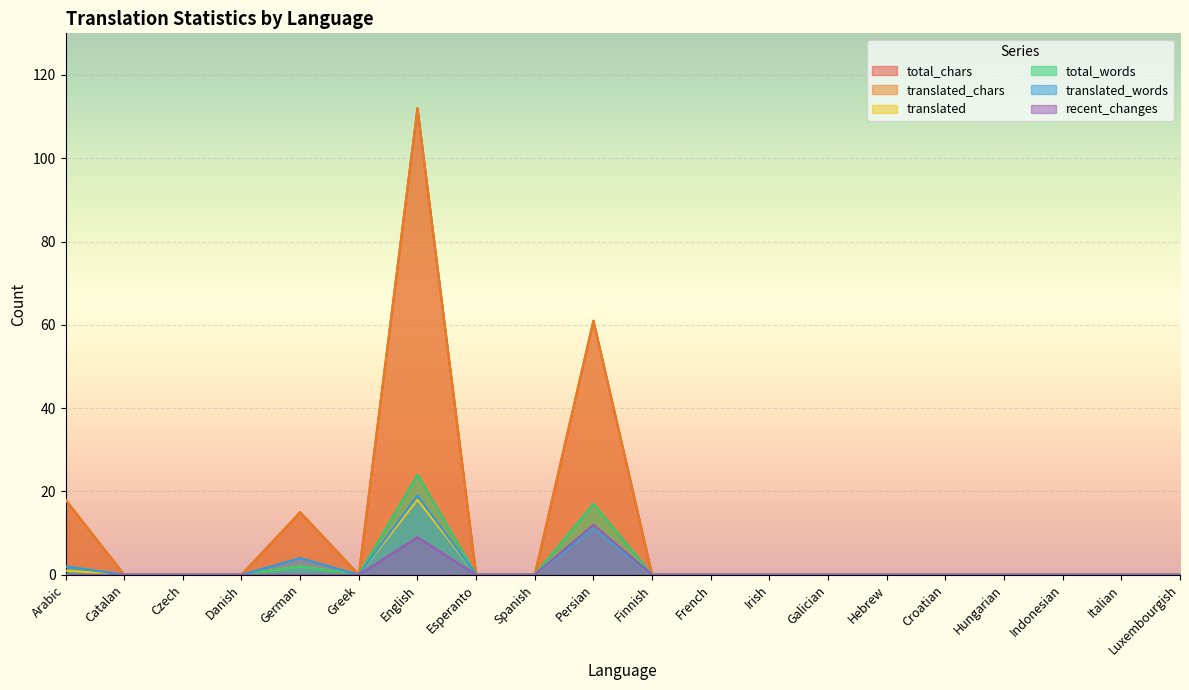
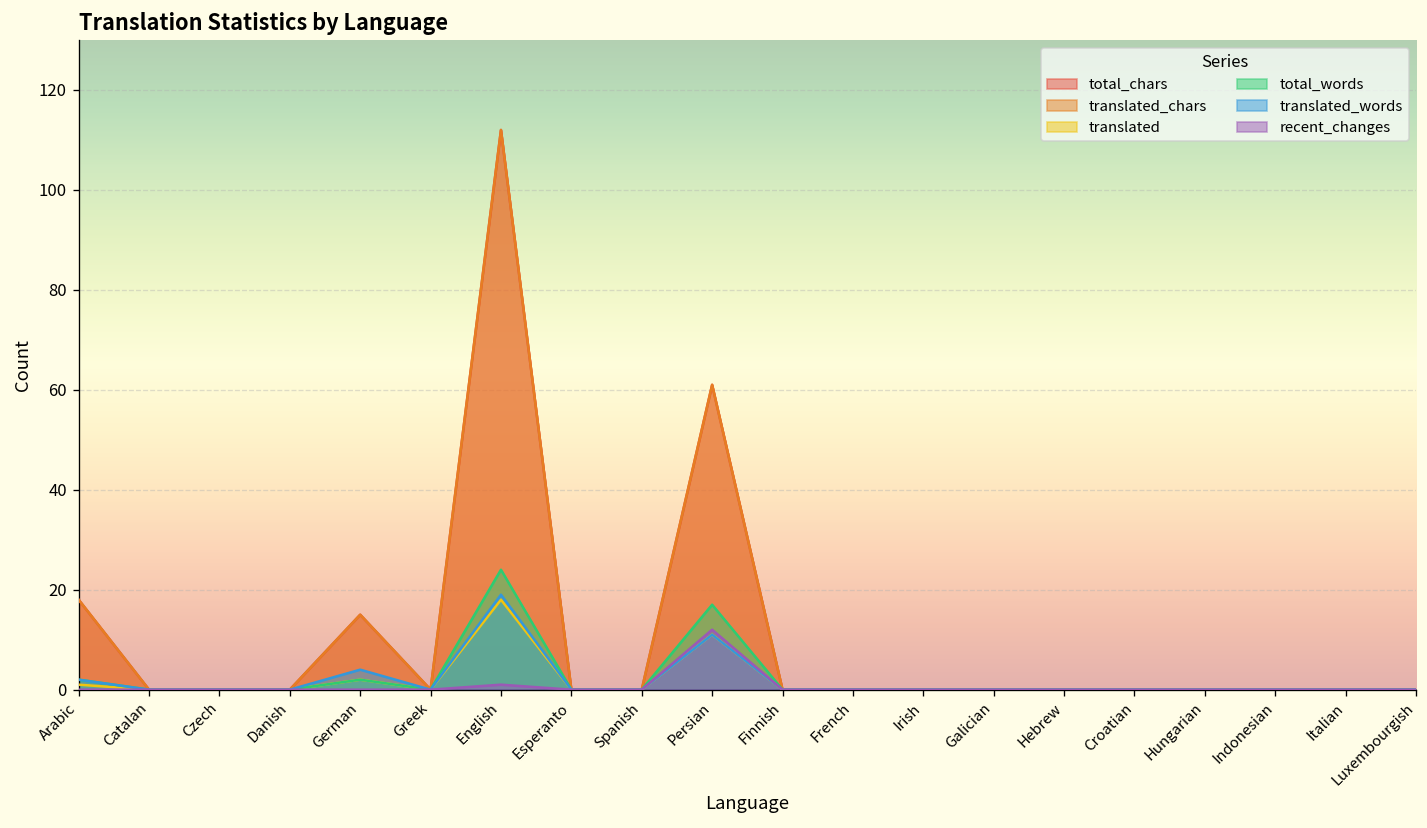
  {
    "total_words": {
      "English": 24,
      "Persian": 17
    },
    "translated_words": {
      "German": 4,
      "English": 19
    },
    "recent_changes": {
      "Arabic": 0,
      "German": 0,
-     "English": 9,
+     "English": 1,
      "Persian": 12
    }
  }
